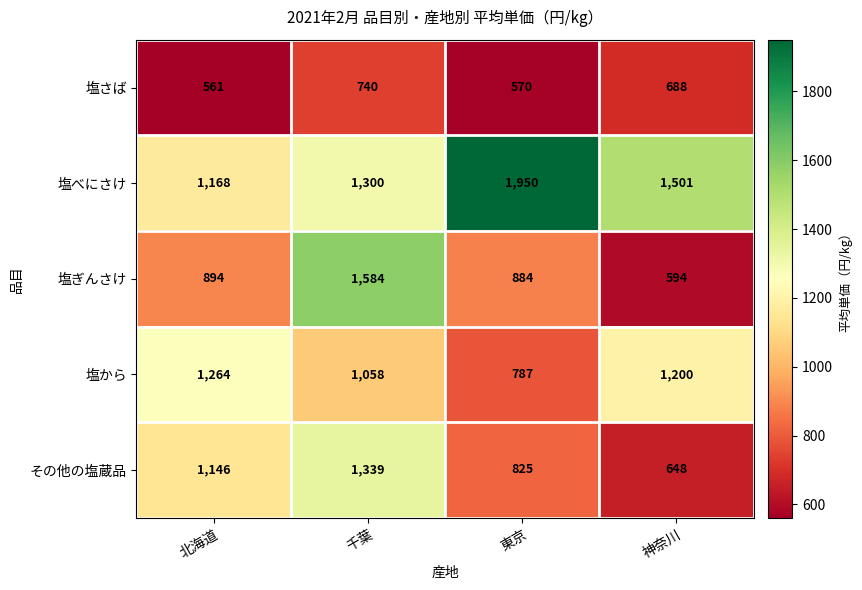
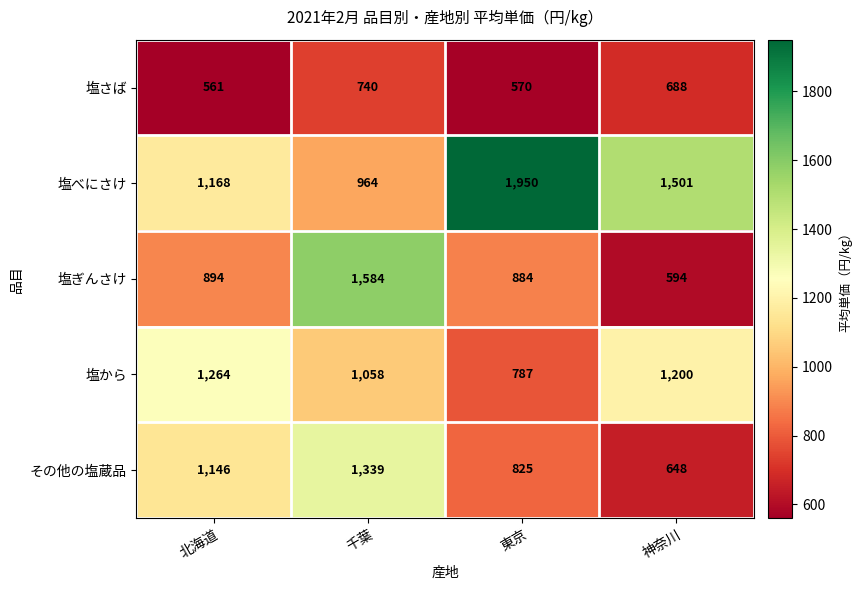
  {
    "塩さば": {
      "北海道": "561",
      "千葉": "740",
      "東京": "570",
      "神奈川": "688"
    },
    "塩べにさけ": {
      "北海道": "1,168",
-     "千葉": "1,300",
+     "千葉": "964",
      "東京": "1,950",
      "神奈川": "1,501"
    },
    "塩ぎんさけ": {
      "北海道": "894",
      "千葉": "1,584",
      "東京": "884",
      "神奈川": "594"
    },
    "塩から": {
      "北海道": "1,264",
      "千葉": "1,058",
      "東京": "787",
      "神奈川": "1,200"
    },
    "その他の塩蔵品": {
      "北海道": "1,146",
      "千葉": "1,339",
      "東京": "825",
      "神奈川": "648"
    }
  }
